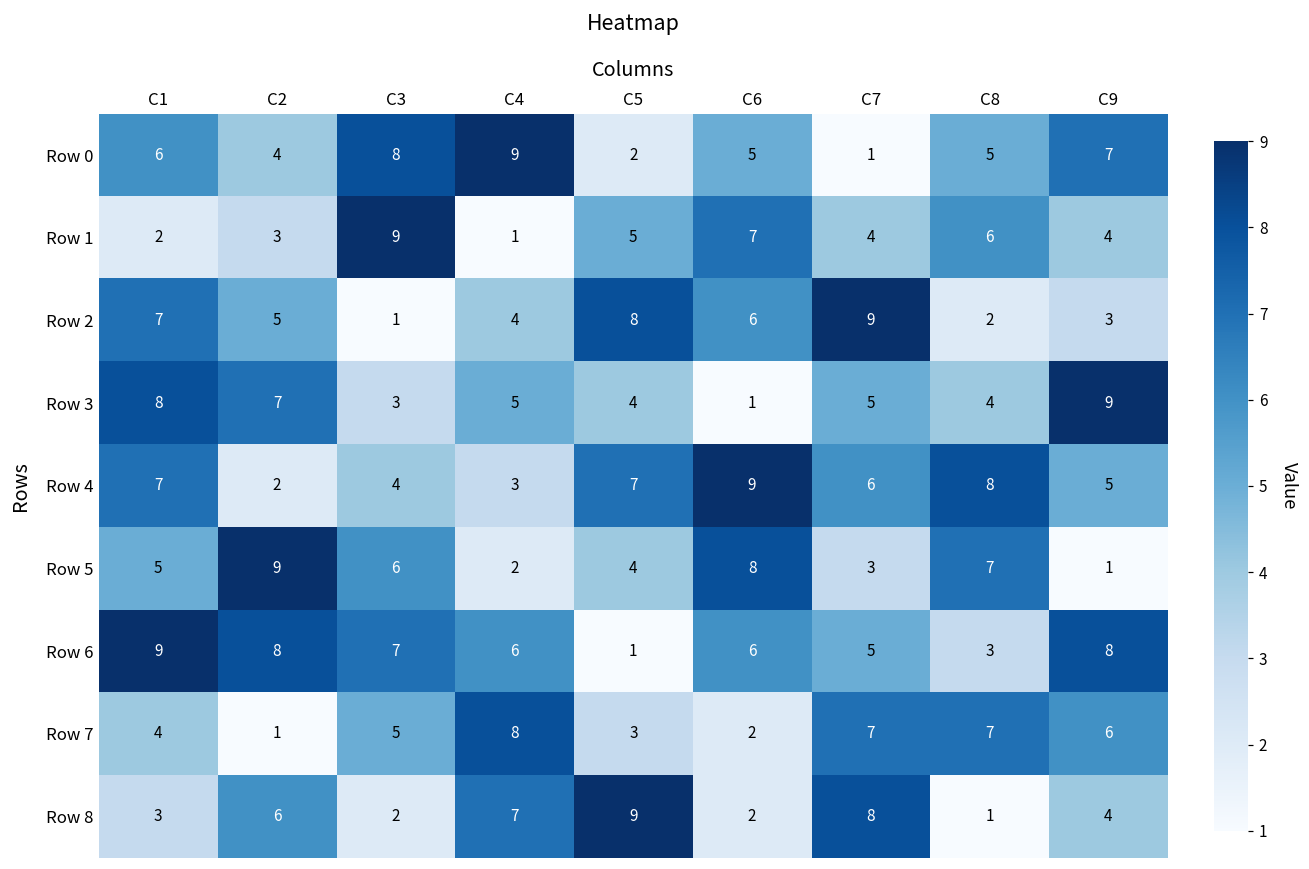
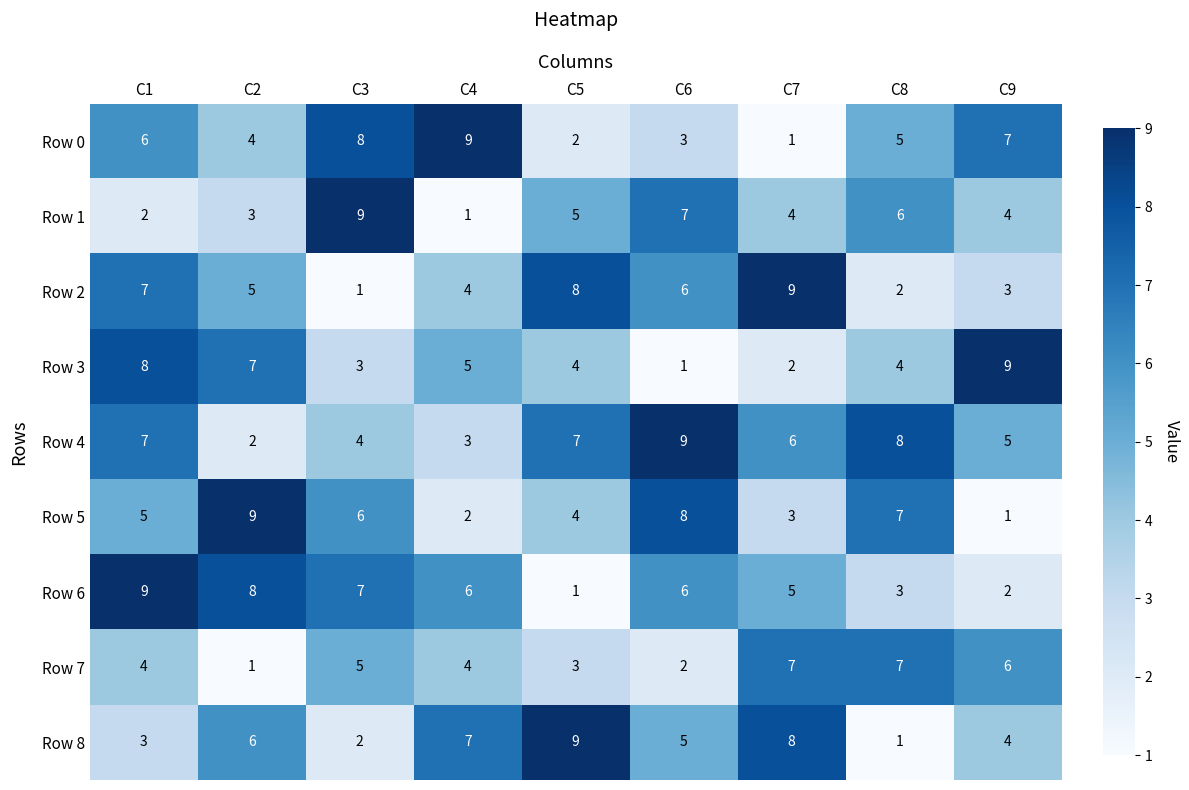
  {
    "Row 0": {
      "C1": 6,
      "C2": 4,
      "C3": 8,
      "C4": 9,
      "C5": 2,
-     "C6": 5,
+     "C6": 3,
      "C7": 1,
      "C8": 5,
      "C9": 7
    },
    "Row 1": {
      "C1": 2,
      "C2": 3,
      "C3": 9,
      "C4": 1,
      "C5": 5,
      "C6": 7,
      "C7": 4,
      "C8": 6,
      "C9": 4
    },
    "Row 2": {
      "C1": 7,
      "C2": 5,
      "C3": 1,
      "C4": 4,
      "C5": 8,
      "C6": 6,
      "C7": 9,
      "C8": 2,
      "C9": 3
    },
    "Row 3": {
      "C1": 8,
      "C2": 7,
      "C3": 3,
      "C4": 5,
      "C5": 4,
      "C6": 1,
-     "C7": 5,
+     "C7": 2,
      "C8": 4,
      "C9": 9
    },
    "Row 4": {
      "C1": 7,
      "C2": 2,
      "C3": 4,
      "C4": 3,
      "C5": 7,
      "C6": 9,
      "C7": 6,
      "C8": 8,
      "C9": 5
    },
    "Row 5": {
      "C1": 5,
      "C2": 9,
      "C3": 6,
      "C4": 2,
      "C5": 4,
      "C6": 8,
      "C7": 3,
      "C8": 7,
      "C9": 1
    },
    "Row 6": {
      "C1": 9,
      "C2": 8,
      "C3": 7,
      "C4": 6,
      "C5": 1,
      "C6": 6,
      "C7": 5,
      "C8": 3,
-     "C9": 8
+     "C9": 2
    },
    "Row 7": {
      "C1": 4,
      "C2": 1,
      "C3": 5,
-     "C4": 8,
+     "C4": 4,
      "C5": 3,
      "C6": 2,
      "C7": 7,
      "C8": 7,
      "C9": 6
    },
    "Row 8": {
      "C1": 3,
      "C2": 6,
      "C3": 2,
      "C4": 7,
      "C5": 9,
-     "C6": 2,
+     "C6": 5,
      "C7": 8,
      "C8": 1,
      "C9": 4
    }
  }
